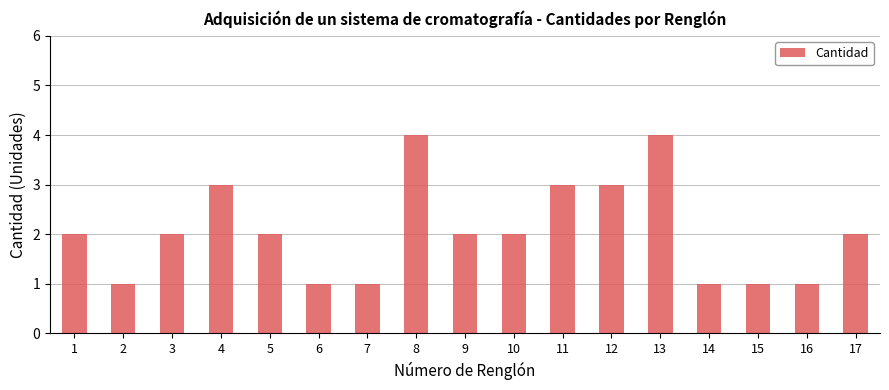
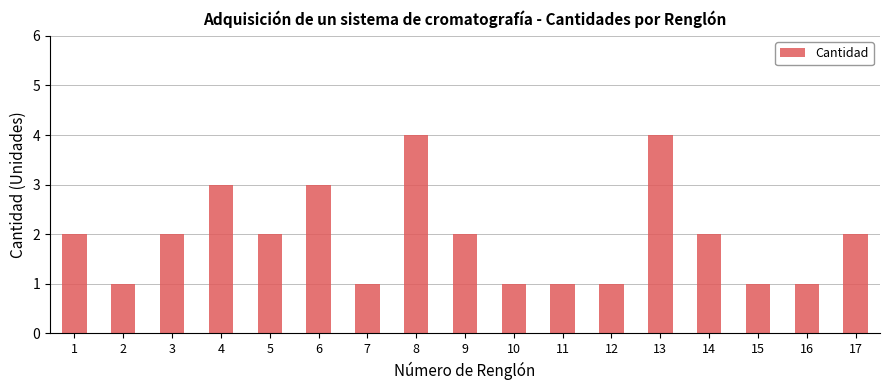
  {
    "1": 2,
    "2": 1,
    "3": 2,
    "4": 3,
    "5": 2,
-   "6": 1,
+   "6": 3,
    "7": 1,
    "8": 4,
    "9": 2,
-   "10": 2,
-   "11": 3,
-   "12": 3,
+   "10": 1,
+   "11": 1,
+   "12": 1,
    "13": 4,
-   "14": 1,
+   "14": 2,
    "15": 1,
    "16": 1,
    "17": 2
  }
